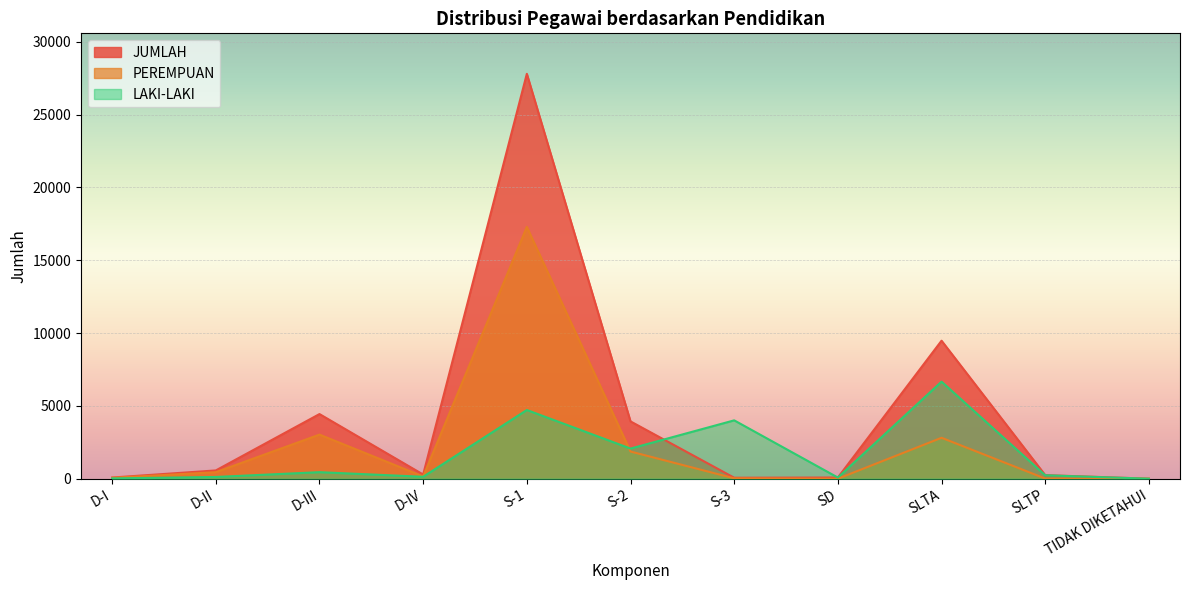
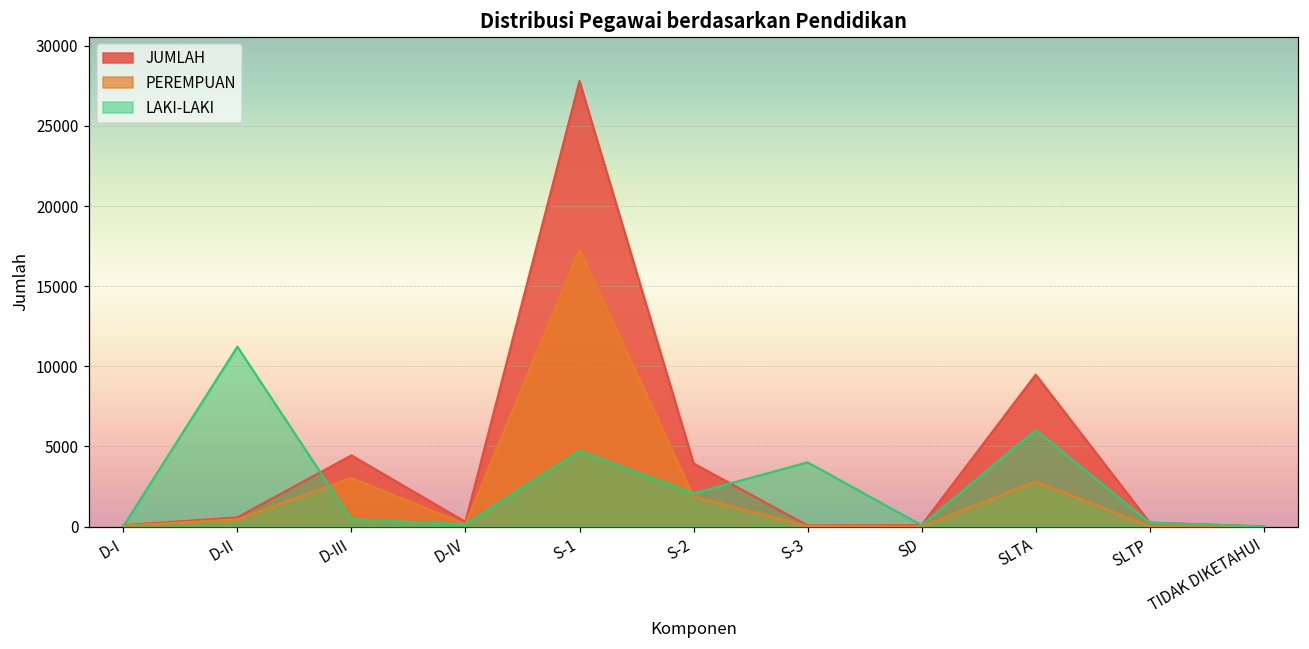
  {
    "LAKI-LAKI": {
-     "D-II": 100,
+     "D-II": 11200,
      "D-III": 500,
      "S-1": 4700,
      "S-2": 2100,
      "S-3": 4000,
-     "SLTA": 6700
+     "SLTA": 6000
    }
  }
